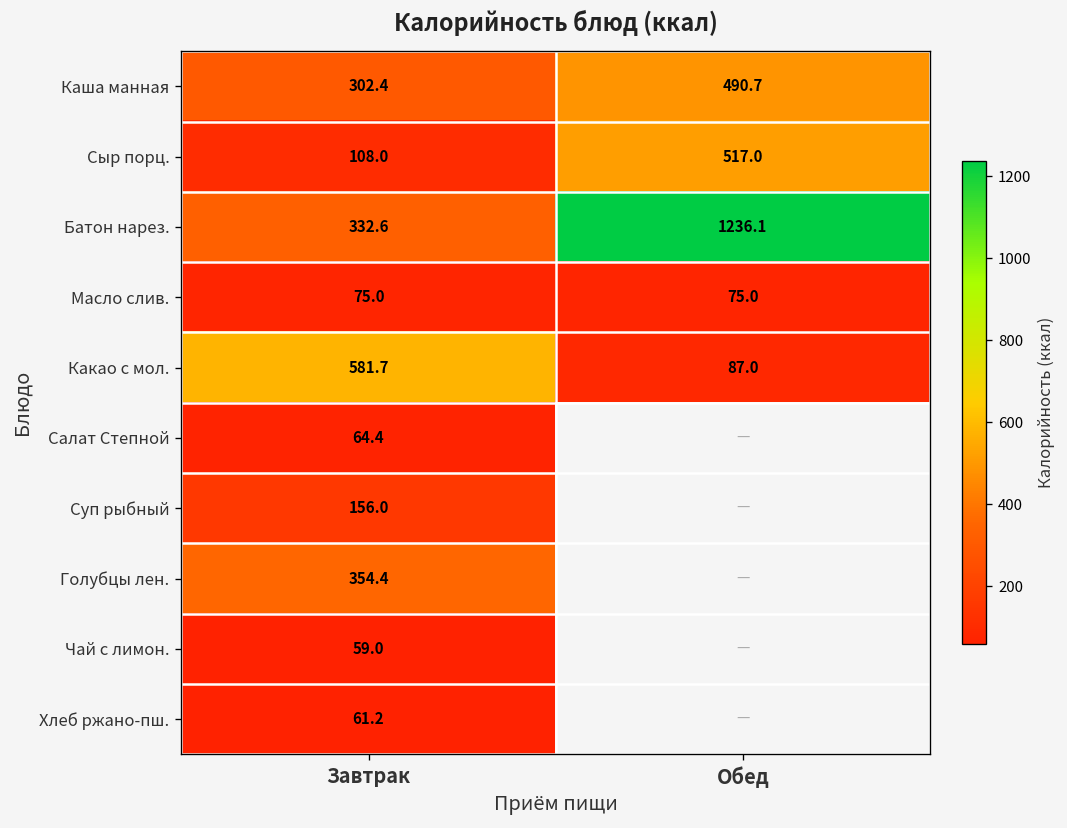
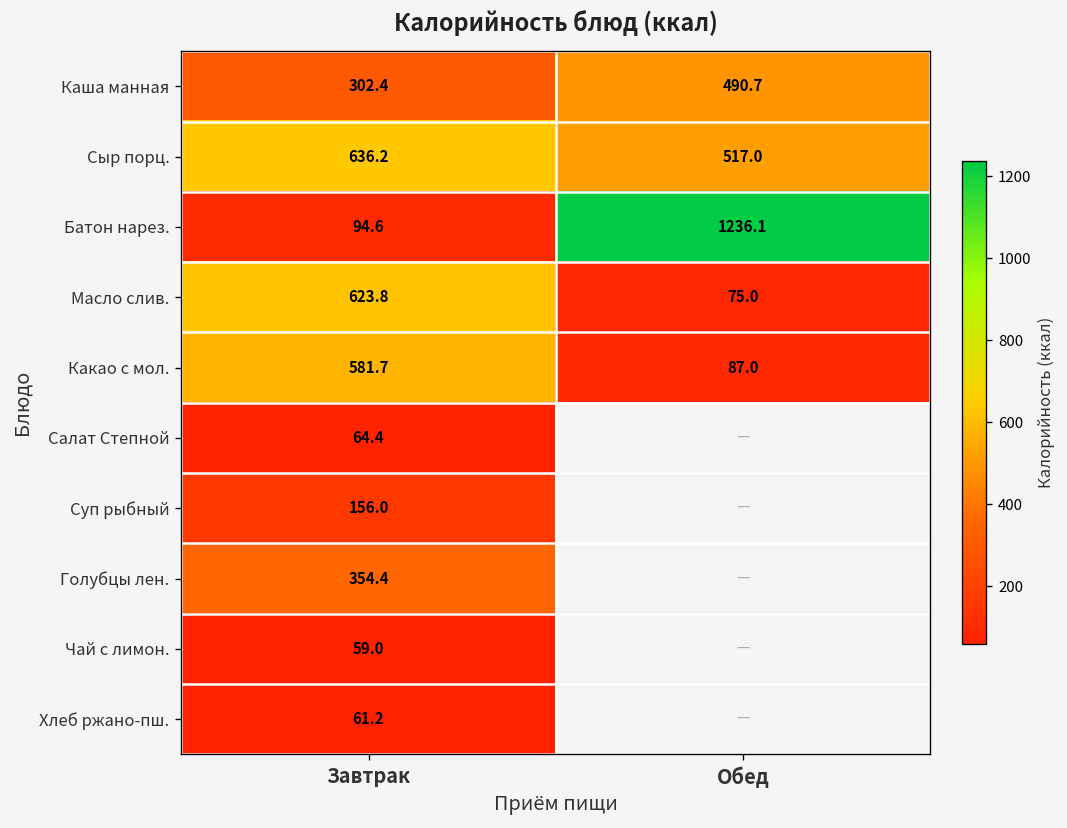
  {
    "Каша манная": {
      "Завтрак": 302.4,
      "Обед": 490.7
    },
    "Сыр порц.": {
-     "Завтрак": 108.0,
+     "Завтрак": 636.2,
      "Обед": 517.0
    },
    "Батон нарез.": {
-     "Завтрак": 332.6,
+     "Завтрак": 94.6,
      "Обед": 1236.1
    },
    "Масло слив.": {
-     "Завтрак": 75.0,
+     "Завтрак": 623.8,
      "Обед": 75.0
    },
    "Какао с мол.": {
      "Завтрак": 581.7,
      "Обед": 87.0
    },
    "Салат Степной": {
      "Завтрак": 64.4
    },
    "Суп рыбный": {
      "Завтрак": 156.0
    },
    "Голубцы лен.": {
      "Завтрак": 354.4
    },
    "Чай с лимон.": {
      "Завтрак": 59.0
    },
    "Хлеб ржано-пш.": {
      "Завтрак": 61.2
    }
  }
